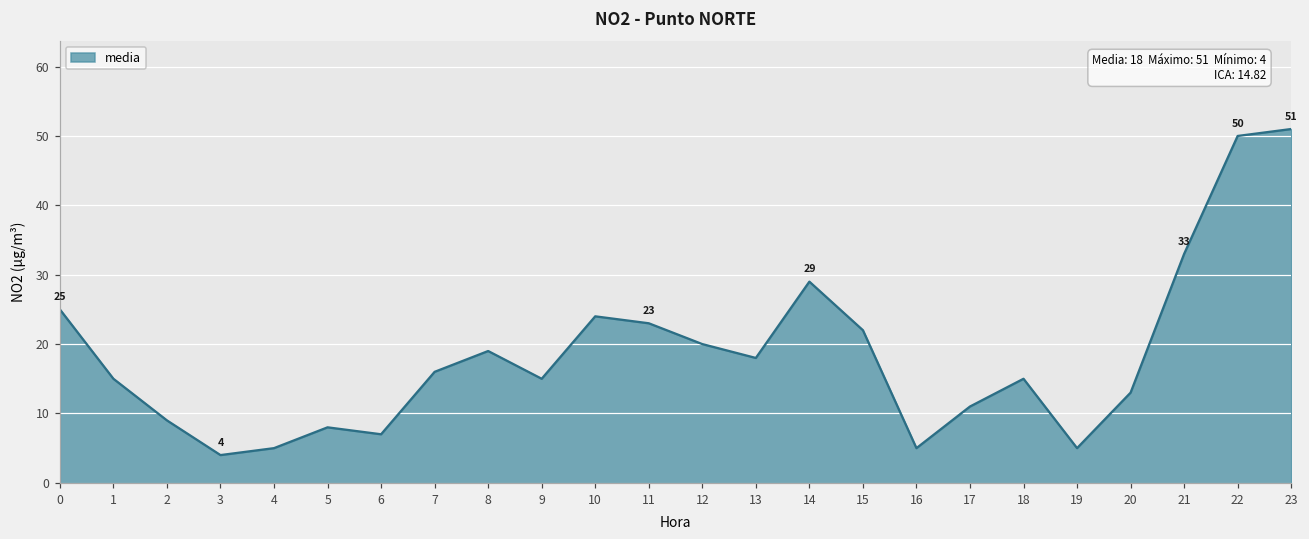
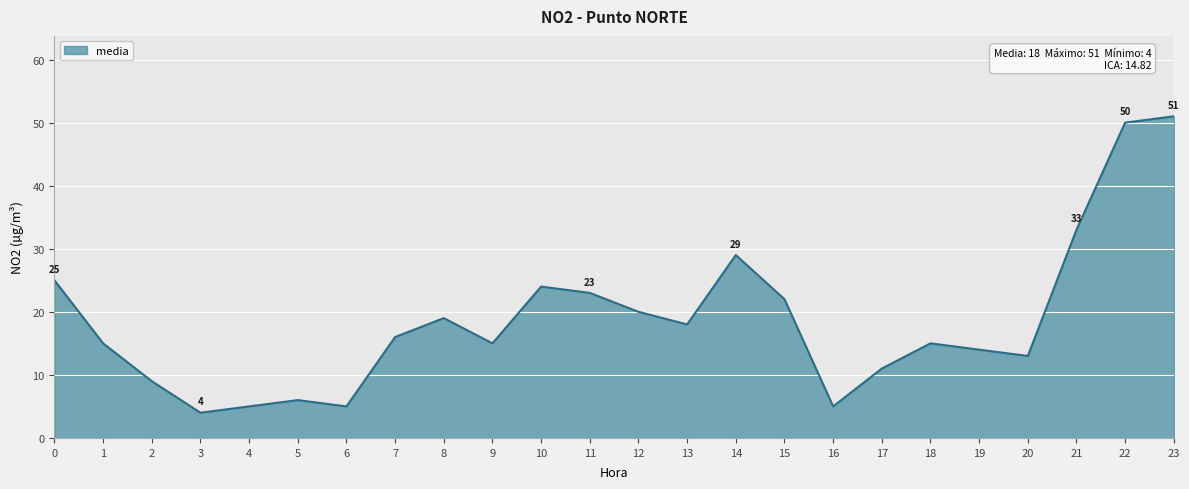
  {
    "1": 15,
    "2": 9,
    "4": 5,
-   "5": 8,
-   "6": 7,
+   "5": 6,
+   "6": 5,
    "7": 16,
    "8": 19,
    "9": 15,
    "10": 24,
    "12": 20,
    "13": 18,
    "15": 22,
    "16": 5,
    "17": 11,
    "18": 15,
-   "19": 5,
+   "19": 14,
    "20": 13
  }
